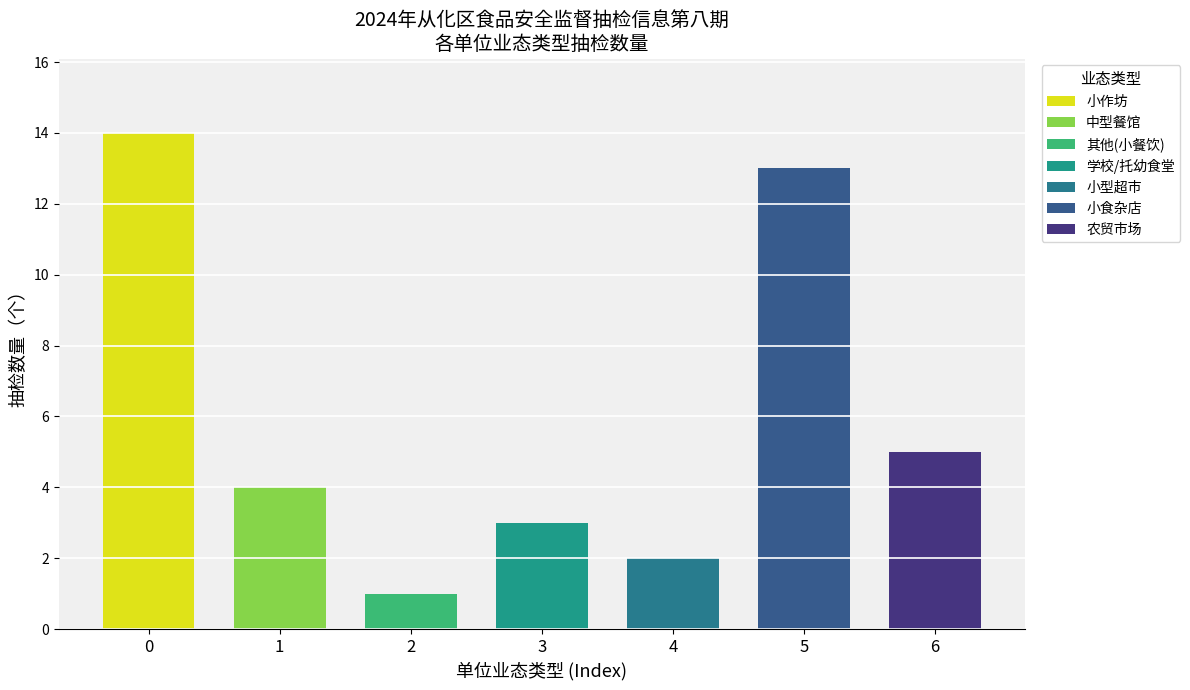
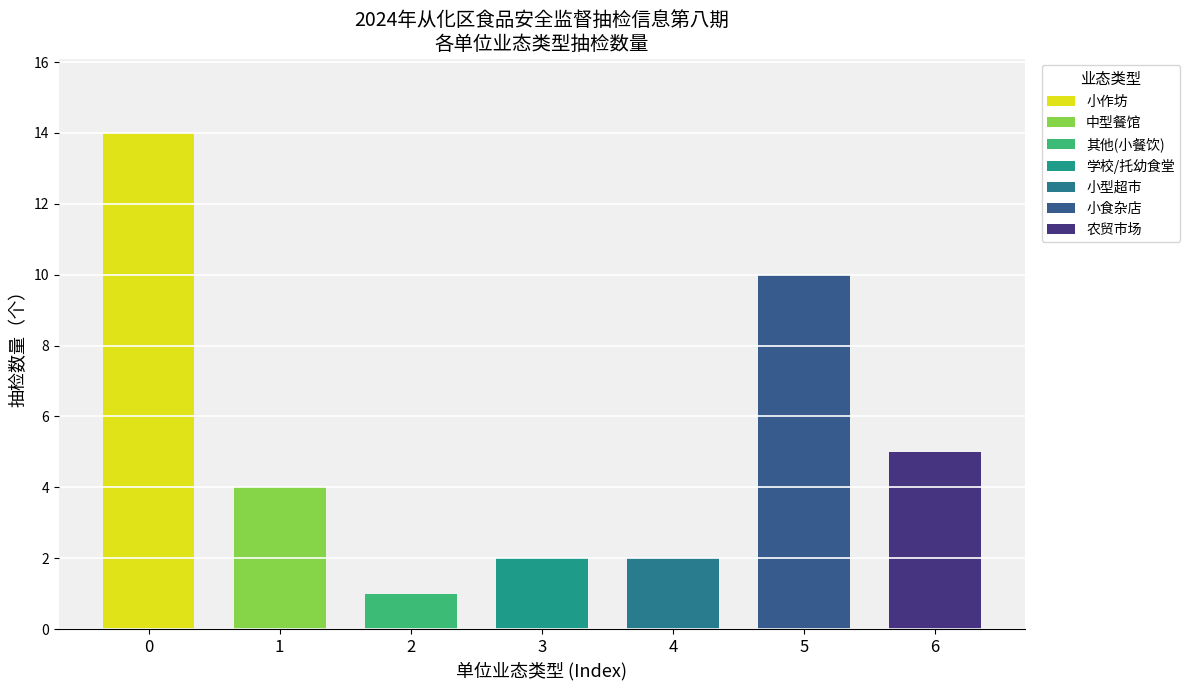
  {
    "0": 14,
    "1": 4,
    "2": 1,
-   "3": 3,
+   "3": 2,
    "4": 2,
-   "5": 13,
+   "5": 10,
    "6": 5
  }
